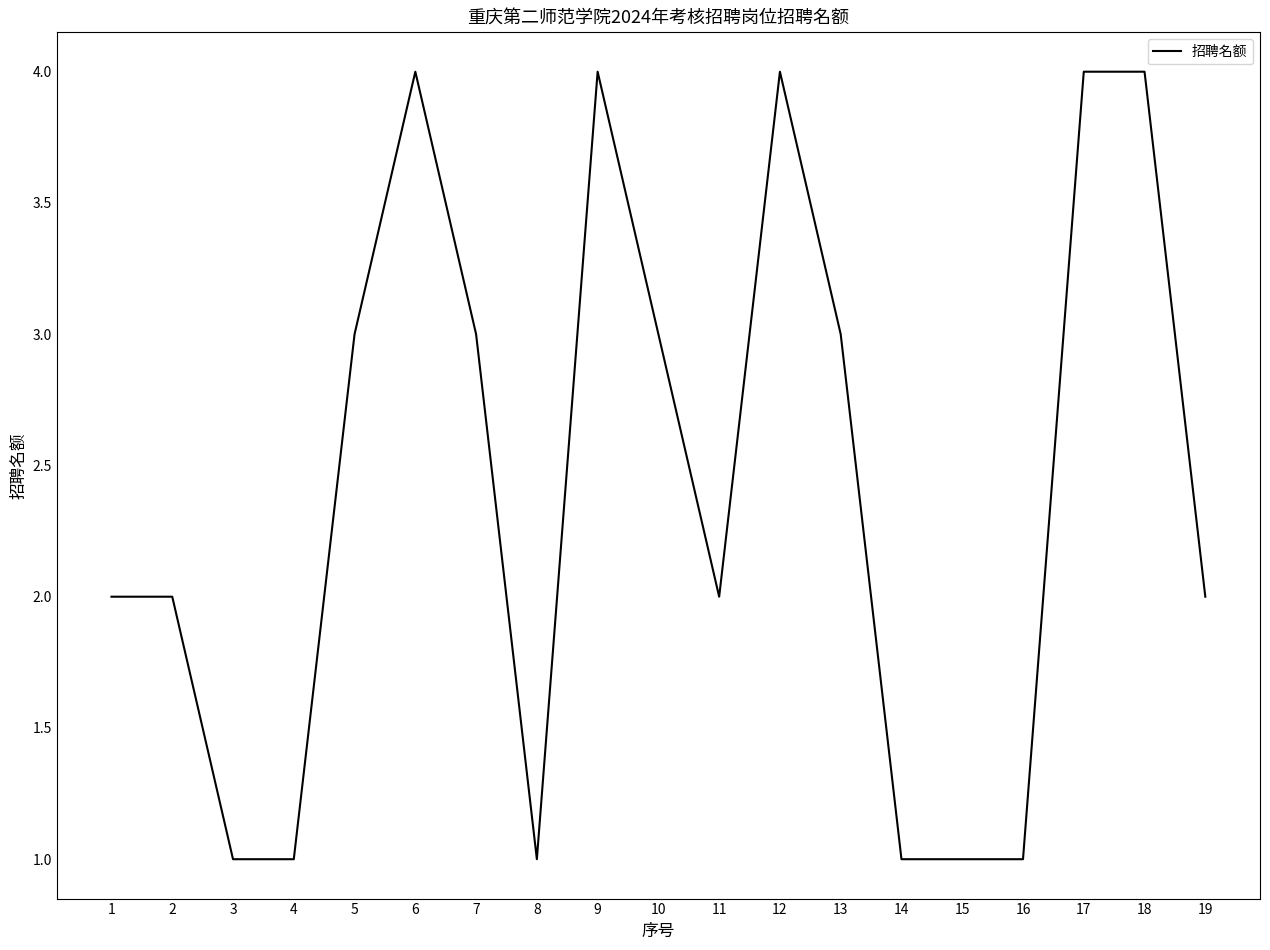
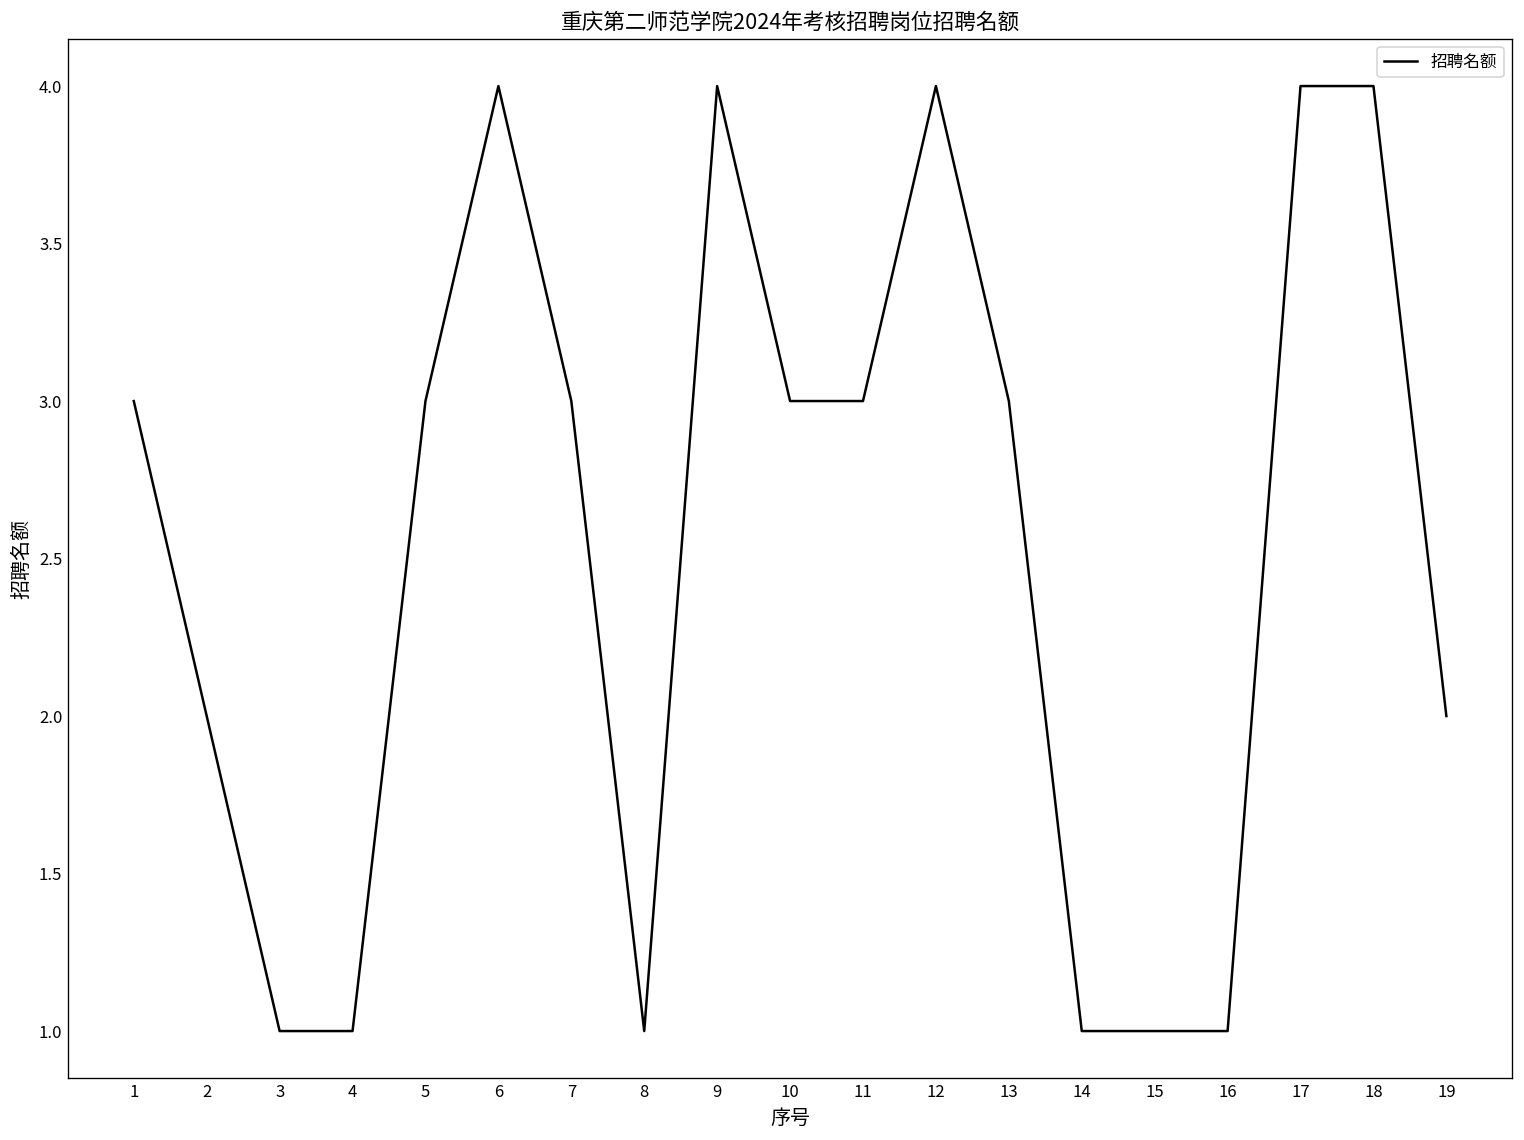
  {
-   "1": 2,
+   "1": 3,
    "2": 2,
    "3": 1,
    "4": 1,
    "5": 3,
    "6": 4,
    "7": 3,
    "8": 1,
    "9": 4,
    "10": 3,
-   "11": 2,
+   "11": 3,
    "12": 4,
    "13": 3,
    "14": 1,
    "15": 1,
    "16": 1,
    "17": 4,
    "18": 4,
    "19": 2
  }
